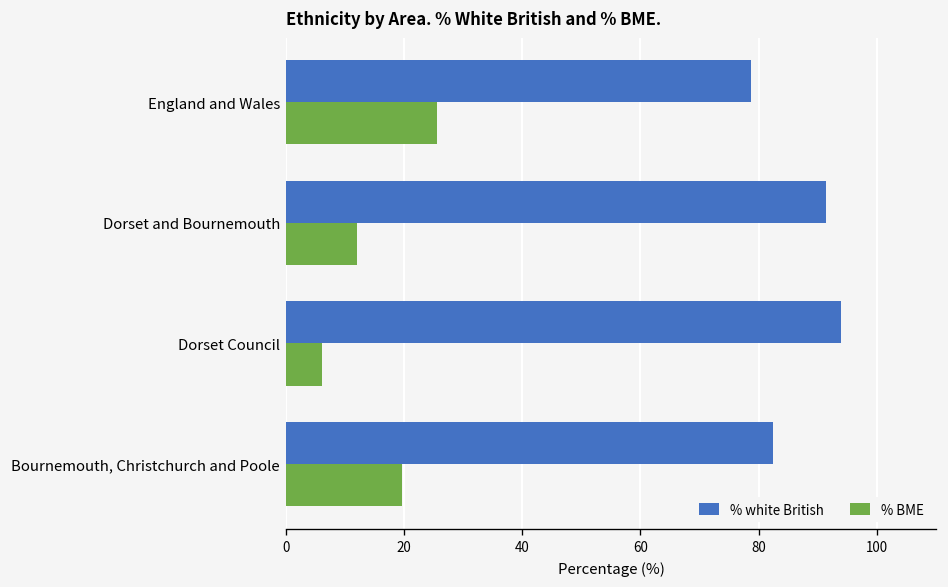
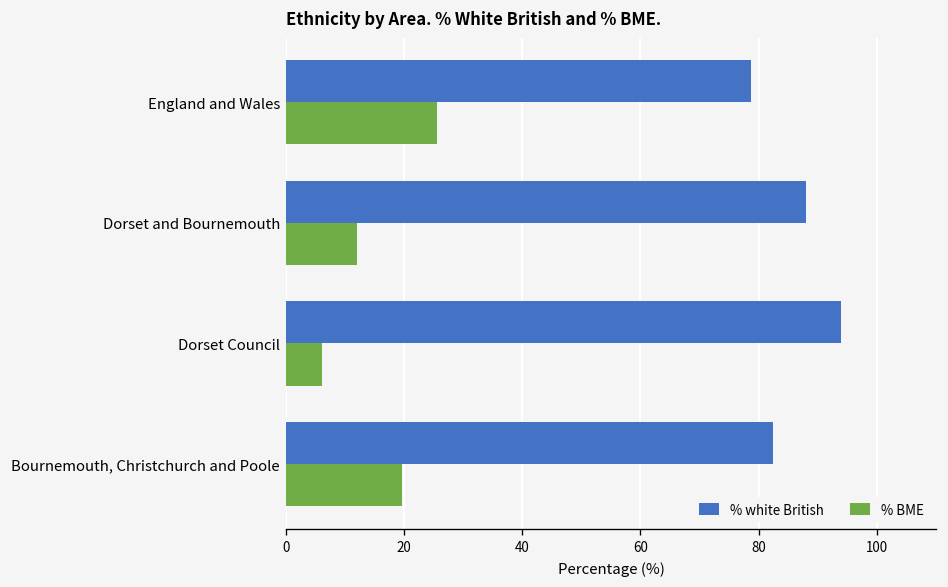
  {
    "% white British": {
      "England and Wales": 79,
-     "Dorset and Bournemouth": 91,
+     "Dorset and Bournemouth": 88,
      "Dorset Council": 94,
      "Bournemouth, Christchurch and Poole": 82
    },
    "% BME": {
      "England and Wales": 26,
      "Dorset and Bournemouth": 12,
      "Dorset Council": 6,
      "Bournemouth, Christchurch and Poole": 20
    }
  }
